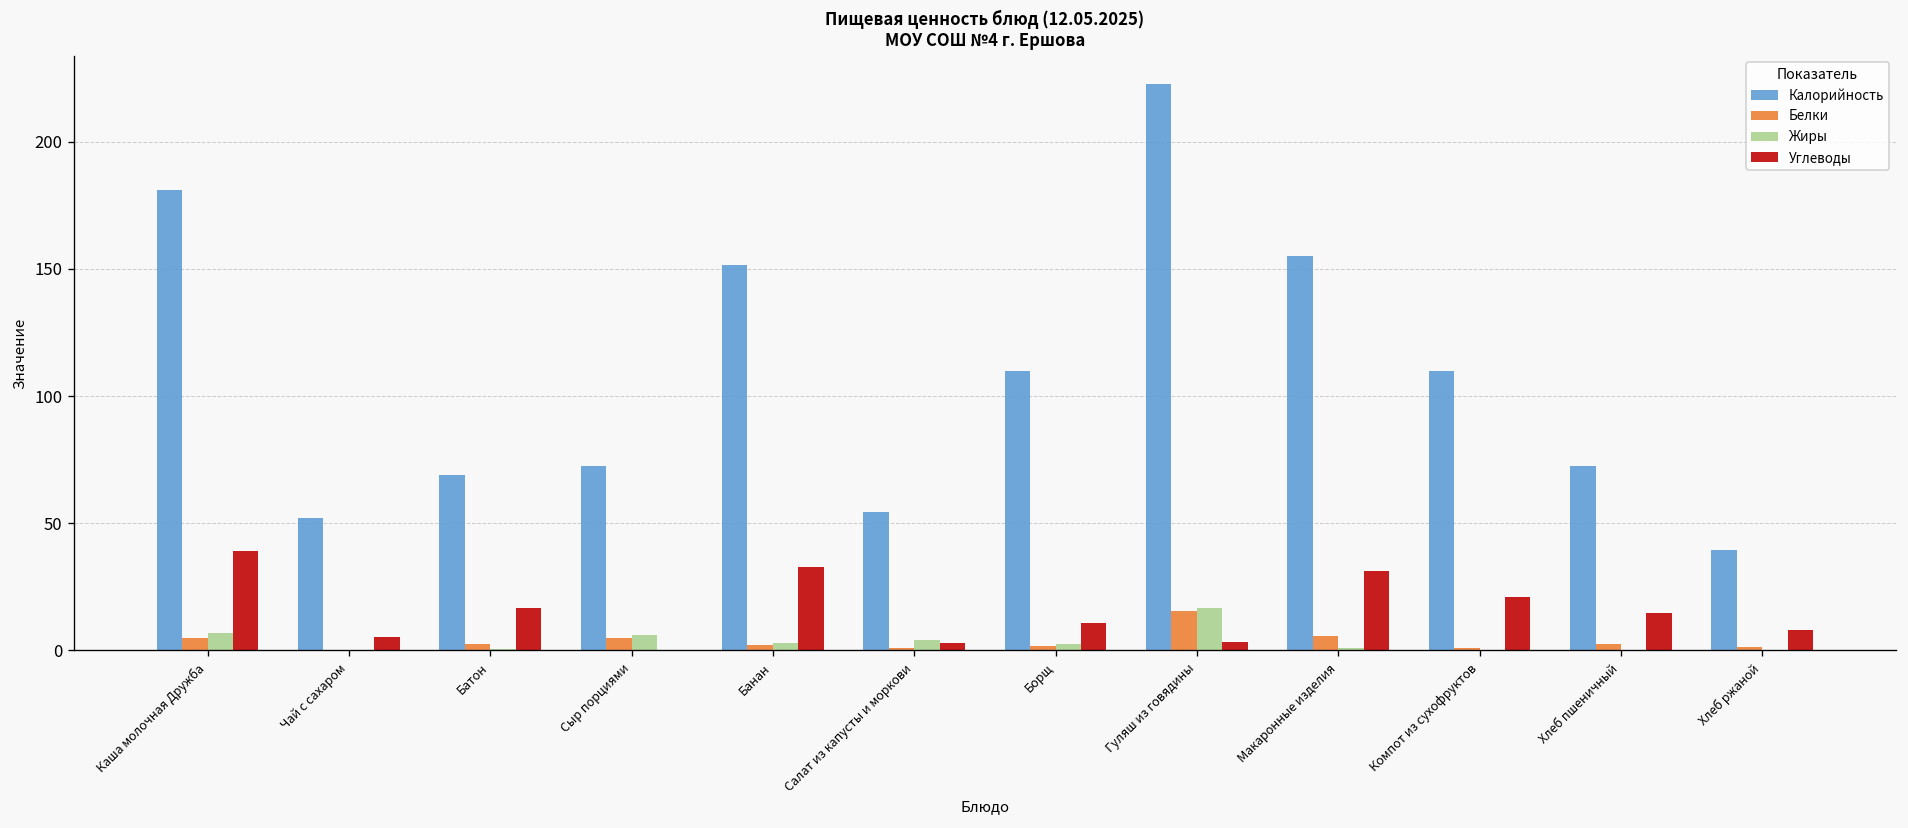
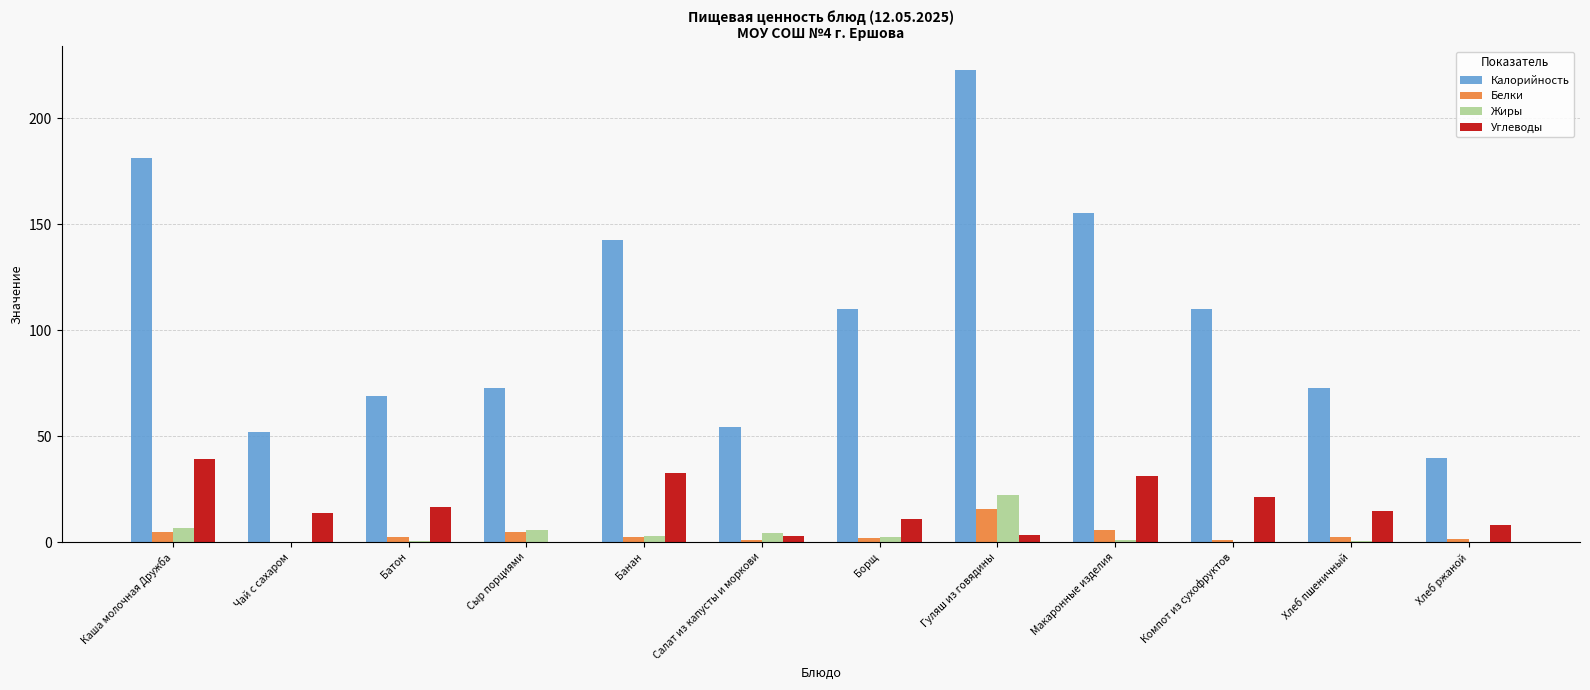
  {
    "Калорийность": {
      "Каша молочная Дружба": 181,
      "Чай с сахаром": 52,
      "Батон": 69,
      "Сыр порциями": 73,
-     "Банан": 152,
+     "Банан": 143,
      "Салат из капусты и моркови": 54,
      "Борщ": 110,
      "Гуляш из говядины": 223,
      "Макаронные изделия": 155,
      "Компот из сухофруктов": 110,
      "Хлеб пшеничный": 73,
      "Хлеб ржаной": 40
    },
    "Белки": {
      "Каша молочная Дружба": 5,
      "Чай с сахаром": 0,
      "Батон": 2,
      "Сыр порциями": 5,
      "Банан": 2,
      "Борщ": 2,
      "Гуляш из говядины": 15,
      "Макаронные изделия": 6,
      "Хлеб пшеничный": 2,
      "Хлеб ржаной": 1
    },
    "Жиры": {
      "Каша молочная Дружба": 7,
      "Чай с сахаром": 0,
      "Сыр порциями": 6,
      "Банан": 3,
      "Салат из капусты и моркови": 4,
      "Борщ": 2,
-     "Гуляш из говядины": 17
+     "Гуляш из говядины": 22
    },
    "Углеводы": {
      "Каша молочная Дружба": 39,
-     "Чай с сахаром": 5,
+     "Чай с сахаром": 14,
      "Батон": 17,
      "Банан": 33,
      "Салат из капусты и моркови": 3,
      "Борщ": 11,
      "Гуляш из говядины": 3,
      "Макаронные изделия": 31,
      "Компот из сухофруктов": 21,
      "Хлеб пшеничный": 15,
      "Хлеб ржаной": 8
    }
  }
